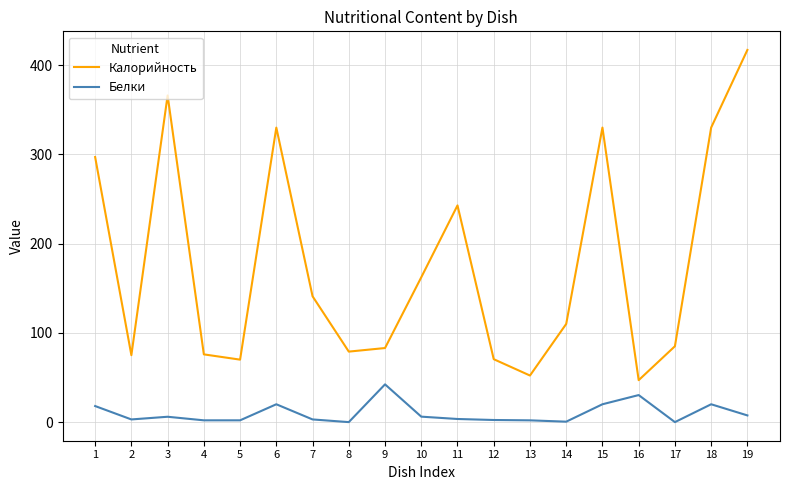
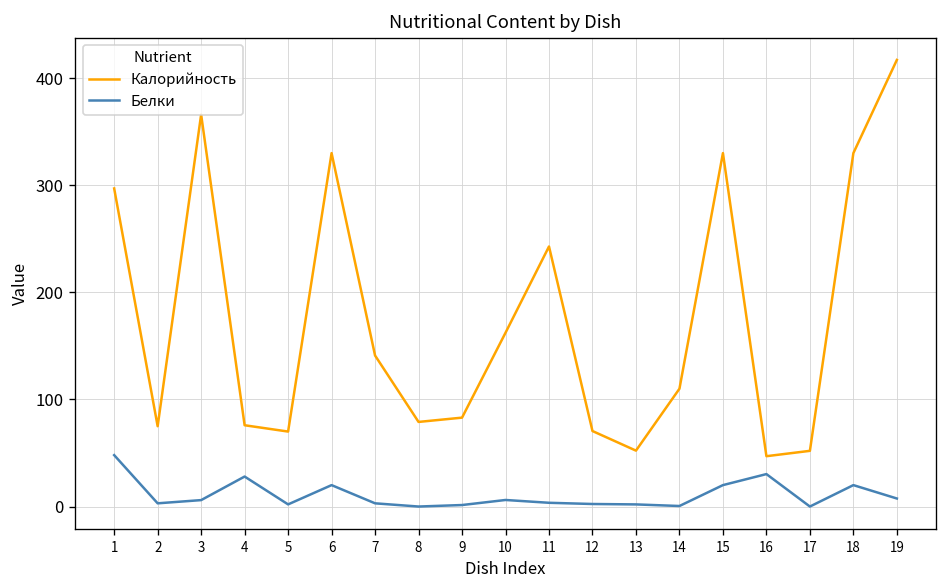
  {
    "Калорийность": {
      "1": 300,
      "2": 80,
      "4": 80,
      "5": 70,
      "6": 330,
      "7": 140,
      "8": 80,
      "9": 80,
      "10": 160,
      "11": 240,
      "12": 70,
      "13": 50,
      "14": 110,
      "15": 330,
      "16": 50,
-     "17": 90,
+     "17": 50,
      "18": 330,
      "19": 420
    },
    "Белки": {
-     "1": 20,
+     "1": 50,
      "2": 0,
      "3": 10,
-     "4": 0,
+     "4": 30,
      "5": 0,
      "6": 20,
      "7": 0,
      "8": 0,
-     "9": 40,
+     "9": 0,
      "10": 10,
      "11": 0,
      "12": 0,
      "13": 0,
      "14": 0,
      "15": 20,
      "16": 30,
      "17": 0,
      "18": 20,
      "19": 10
    }
  }
